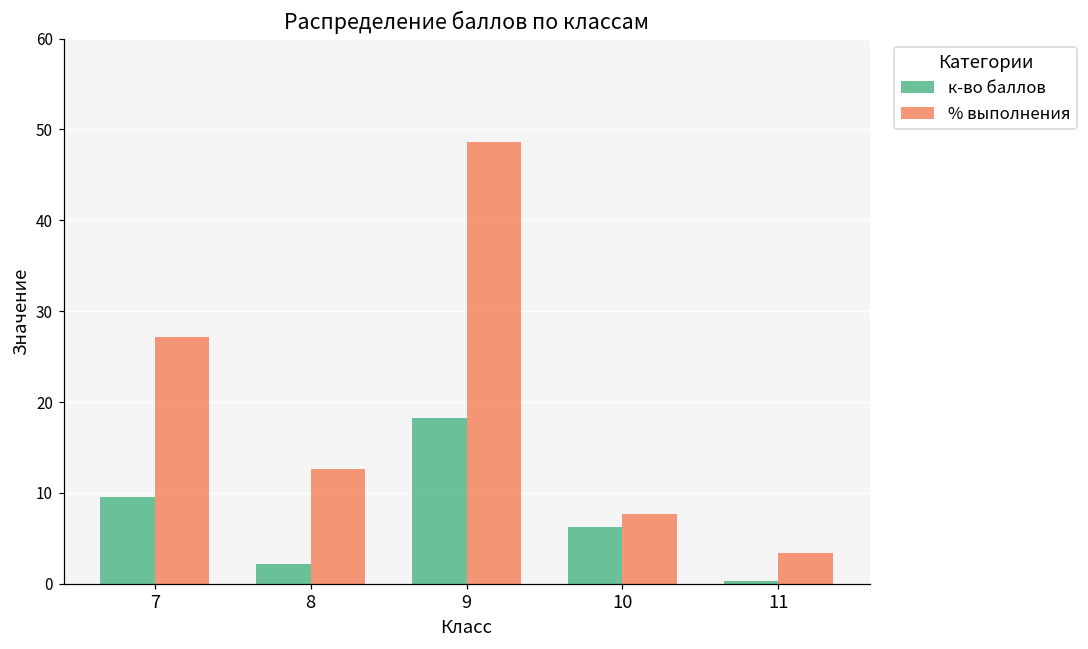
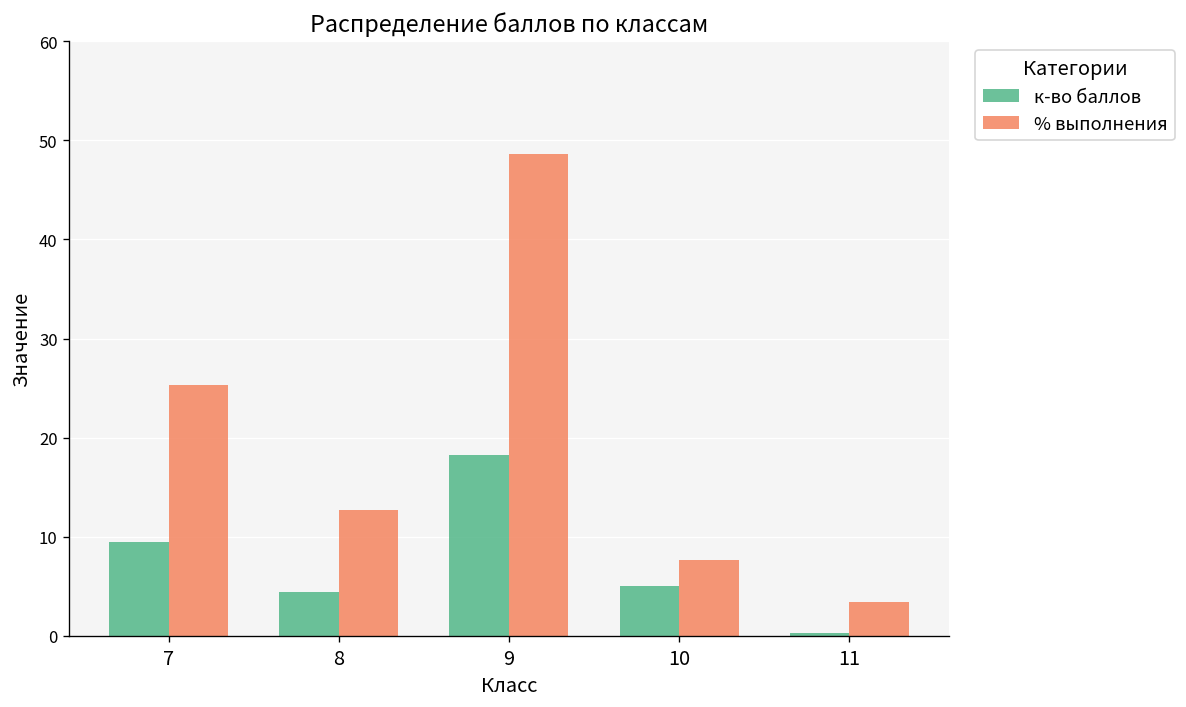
  {
    "к-во баллов": {
      "7": 10,
-     "8": 2,
+     "8": 4,
      "9": 18,
-     "10": 6,
+     "10": 5,
      "11": 0
    },
    "% выполнения": {
-     "7": 27,
+     "7": 25,
      "8": 13,
      "9": 49,
      "10": 8,
      "11": 3
    }
  }
